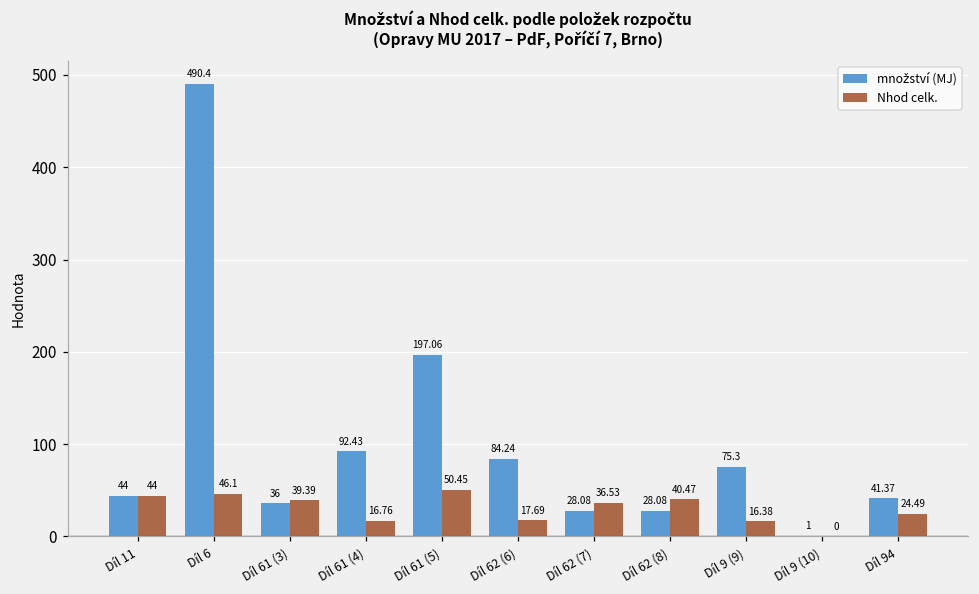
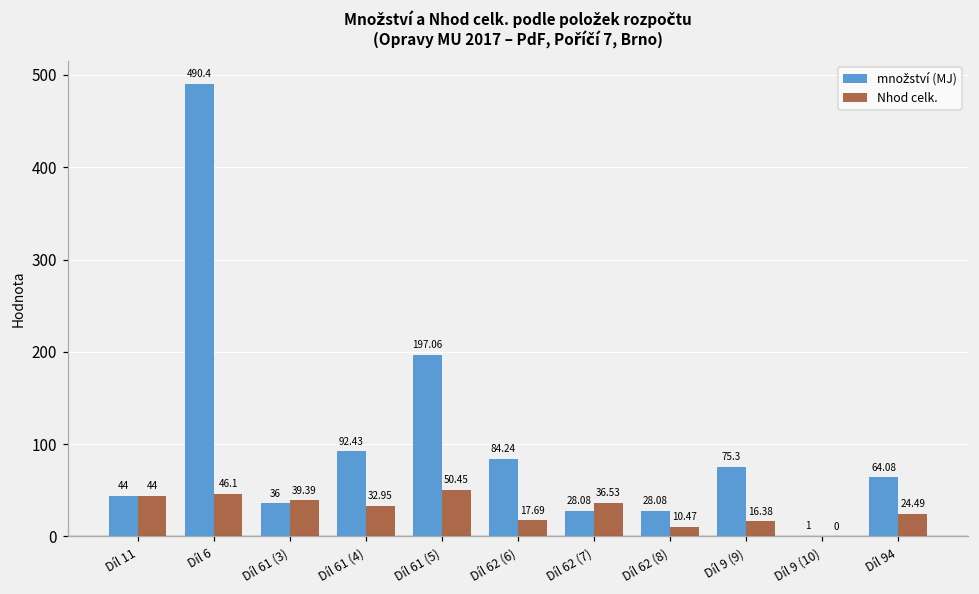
  {
    "množství (MJ)": {
      "Díl 11": 44,
      "Díl 6": 490.4,
      "Díl 61 (3)": 36,
      "Díl 61 (4)": 92.43,
      "Díl 61 (5)": 197.06,
      "Díl 62 (6)": 84.24,
      "Díl 62 (7)": 28.08,
      "Díl 62 (8)": 28.08,
      "Díl 9 (9)": 75.3,
      "Díl 9 (10)": 1,
-     "Díl 94": 41.37
+     "Díl 94": 64.08
    },
    "Nhod celk.": {
      "Díl 11": 44,
      "Díl 6": 46.1,
      "Díl 61 (3)": 39.39,
-     "Díl 61 (4)": 16.76,
+     "Díl 61 (4)": 32.95,
      "Díl 61 (5)": 50.45,
      "Díl 62 (6)": 17.69,
      "Díl 62 (7)": 36.53,
-     "Díl 62 (8)": 40.47,
+     "Díl 62 (8)": 10.47,
      "Díl 9 (9)": 16.38,
      "Díl 9 (10)": 0,
      "Díl 94": 24.49
    }
  }
